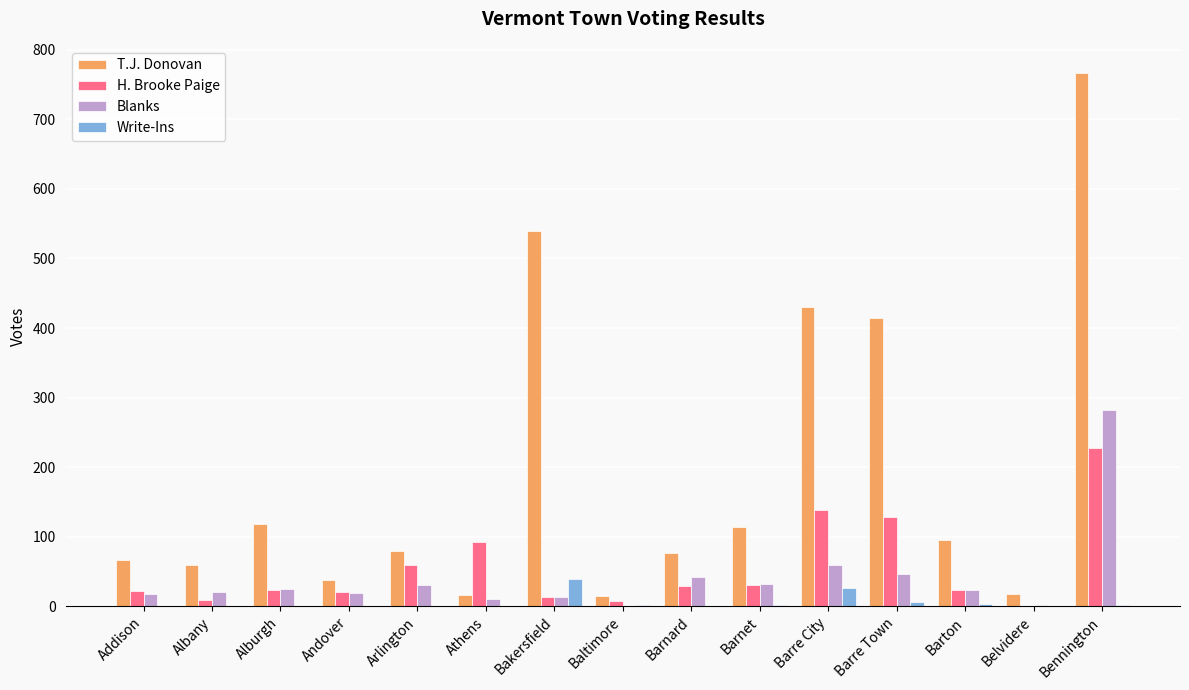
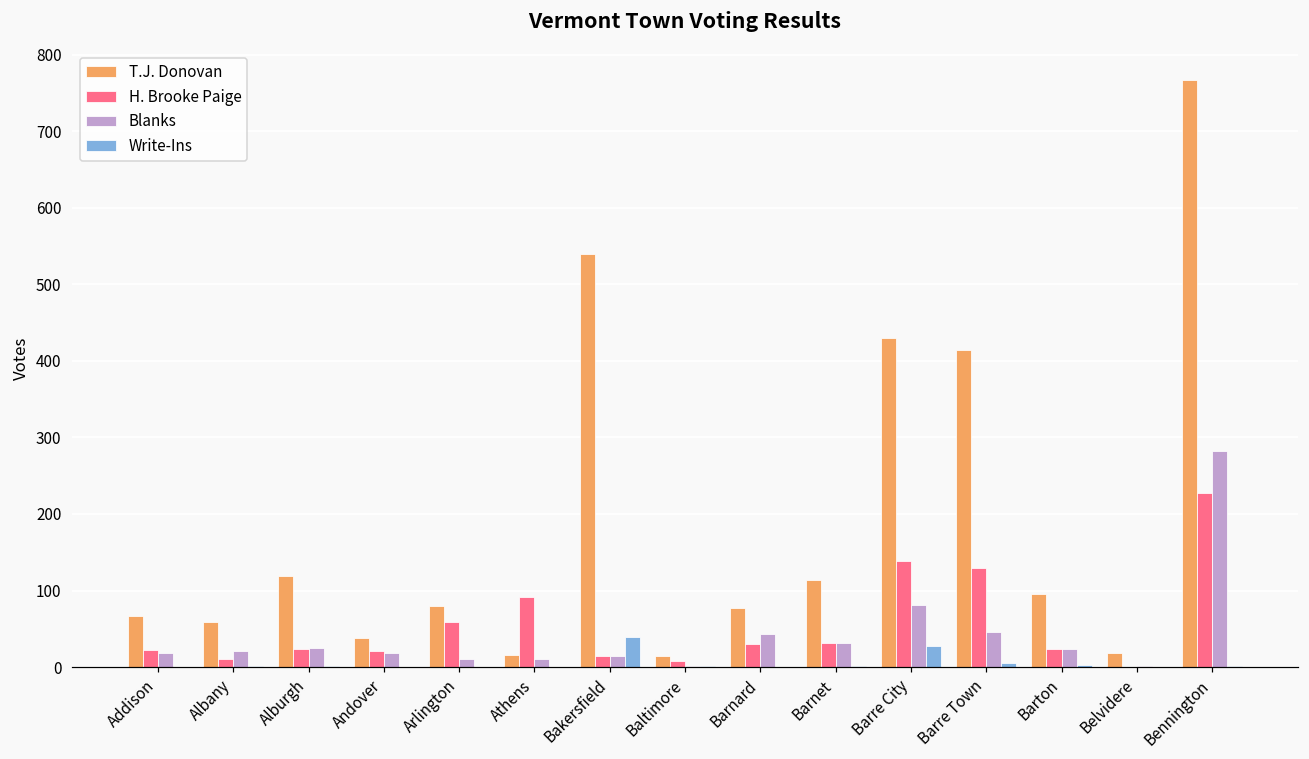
  {
    "T.J. Donovan": {
      "Addison": 70,
      "Albany": 60,
      "Alburgh": 120,
      "Andover": 40,
      "Arlington": 80,
      "Athens": 20,
      "Bakersfield": 540,
      "Baltimore": 20,
      "Barnard": 80,
      "Barnet": 110,
      "Barre City": 430,
      "Barre Town": 410,
      "Barton": 100,
      "Belvidere": 20,
      "Bennington": 770
    },
    "H. Brooke Paige": {
      "Addison": 20,
      "Albany": 10,
      "Alburgh": 20,
      "Andover": 20,
      "Arlington": 60,
      "Athens": 90,
      "Bakersfield": 10,
      "Baltimore": 10,
      "Barnard": 30,
      "Barnet": 30,
      "Barre City": 140,
      "Barre Town": 130,
      "Barton": 20,
      "Belvidere": 0,
      "Bennington": 230
    },
    "Blanks": {
      "Addison": 20,
      "Albany": 20,
      "Alburgh": 30,
      "Andover": 20,
-     "Arlington": 30,
+     "Arlington": 10,
      "Athens": 10,
      "Bakersfield": 10,
      "Barnard": 40,
      "Barnet": 30,
-     "Barre City": 60,
+     "Barre City": 80,
      "Barre Town": 50,
      "Barton": 20,
      "Bennington": 280
    },
    "Write-Ins": {
      "Addison": 0,
      "Andover": 0,
      "Arlington": 0,
      "Athens": 0,
      "Bakersfield": 40,
      "Barnard": 0,
      "Barre City": 30,
      "Barre Town": 10,
      "Belvidere": 0
    }
  }
